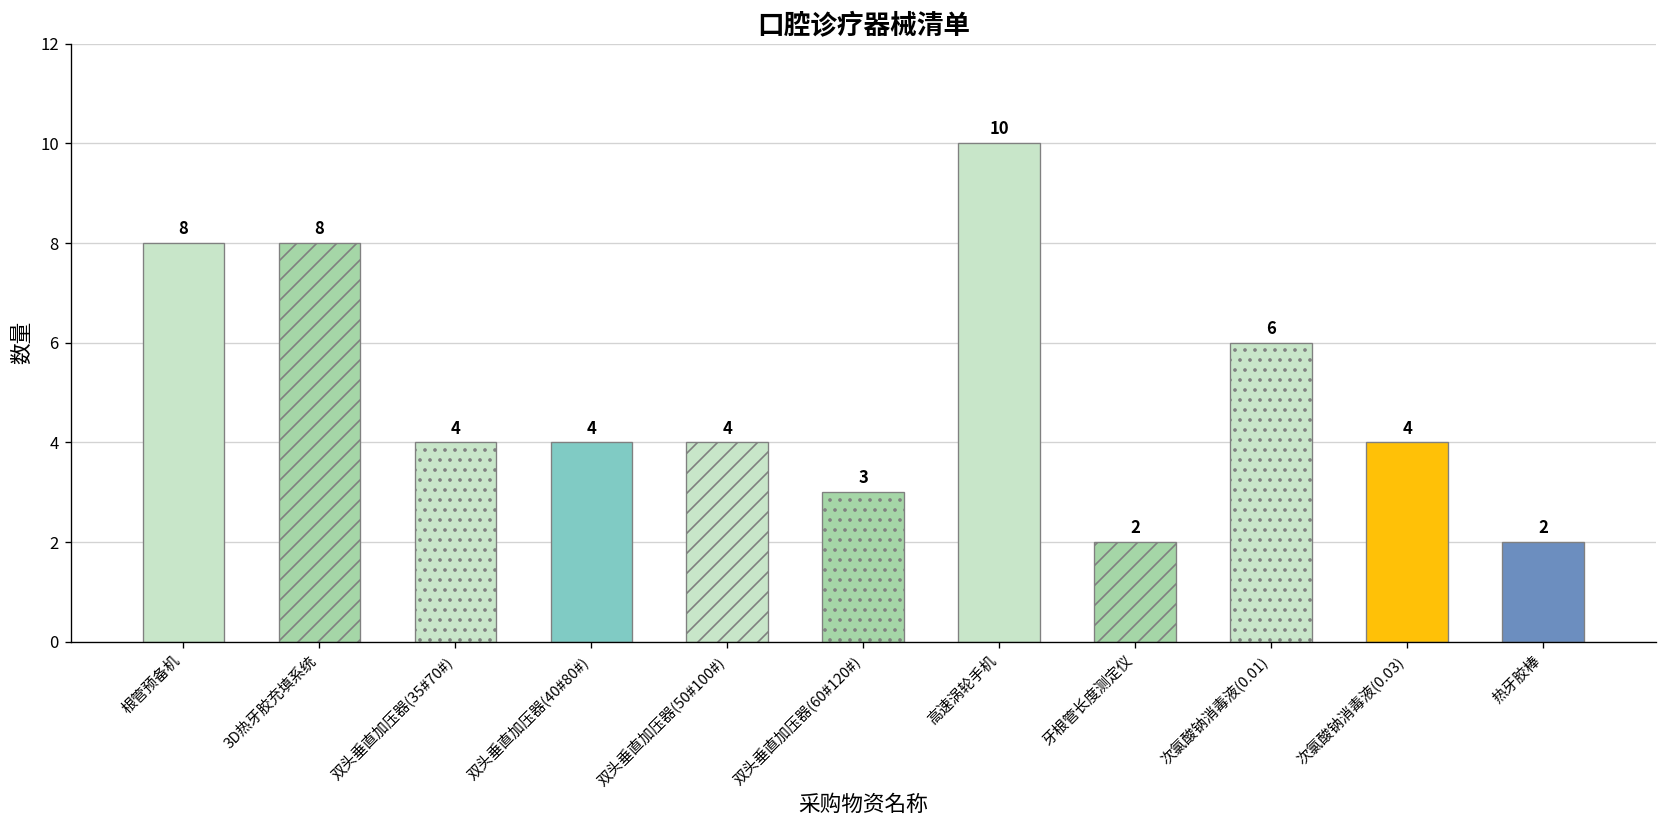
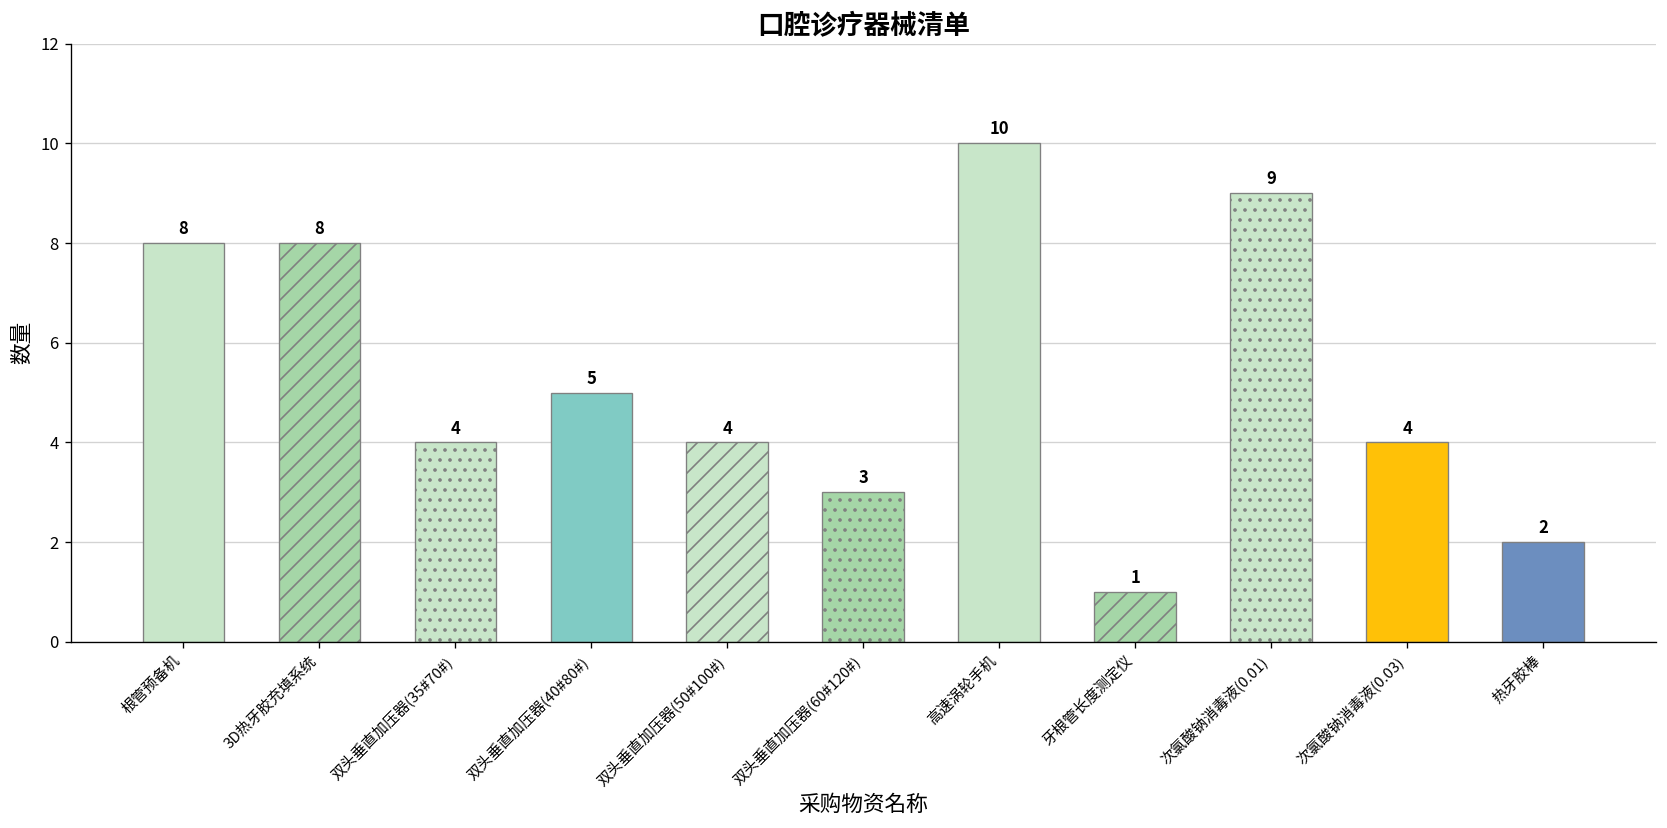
  {
    "根管预备机": 8,
    "3D热牙胶充填系统": 8,
    "双头垂直加压器(35#70#)": 4,
-   "双头垂直加压器(40#80#)": 4,
+   "双头垂直加压器(40#80#)": 5,
    "双头垂直加压器(50#100#)": 4,
    "双头垂直加压器(60#120#)": 3,
    "高速涡轮手机": 10,
-   "牙根管长度测定仪": 2,
-   "次氯酸钠消毒液(0.01)": 6,
+   "牙根管长度测定仪": 1,
+   "次氯酸钠消毒液(0.01)": 9,
    "次氯酸钠消毒液(0.03)": 4,
    "热牙胶棒": 2
  }
